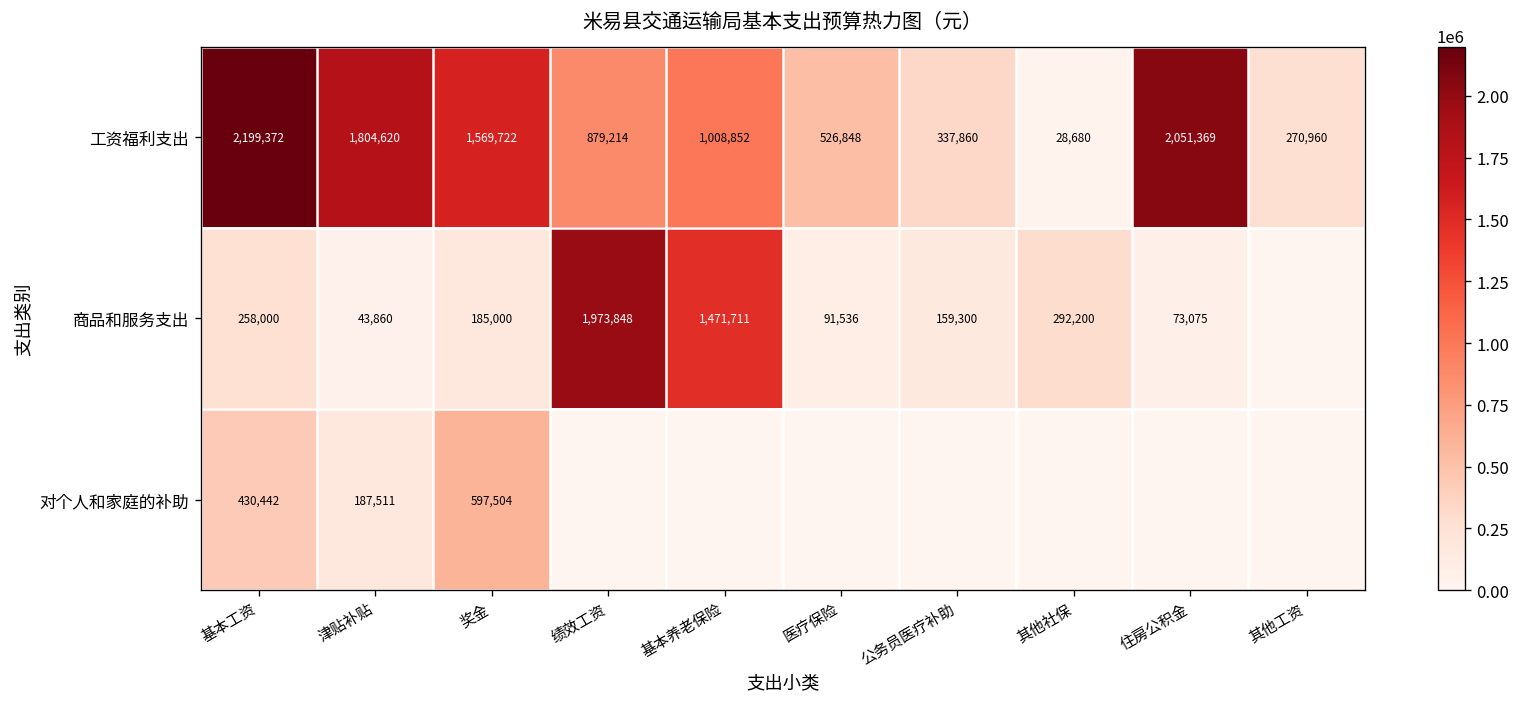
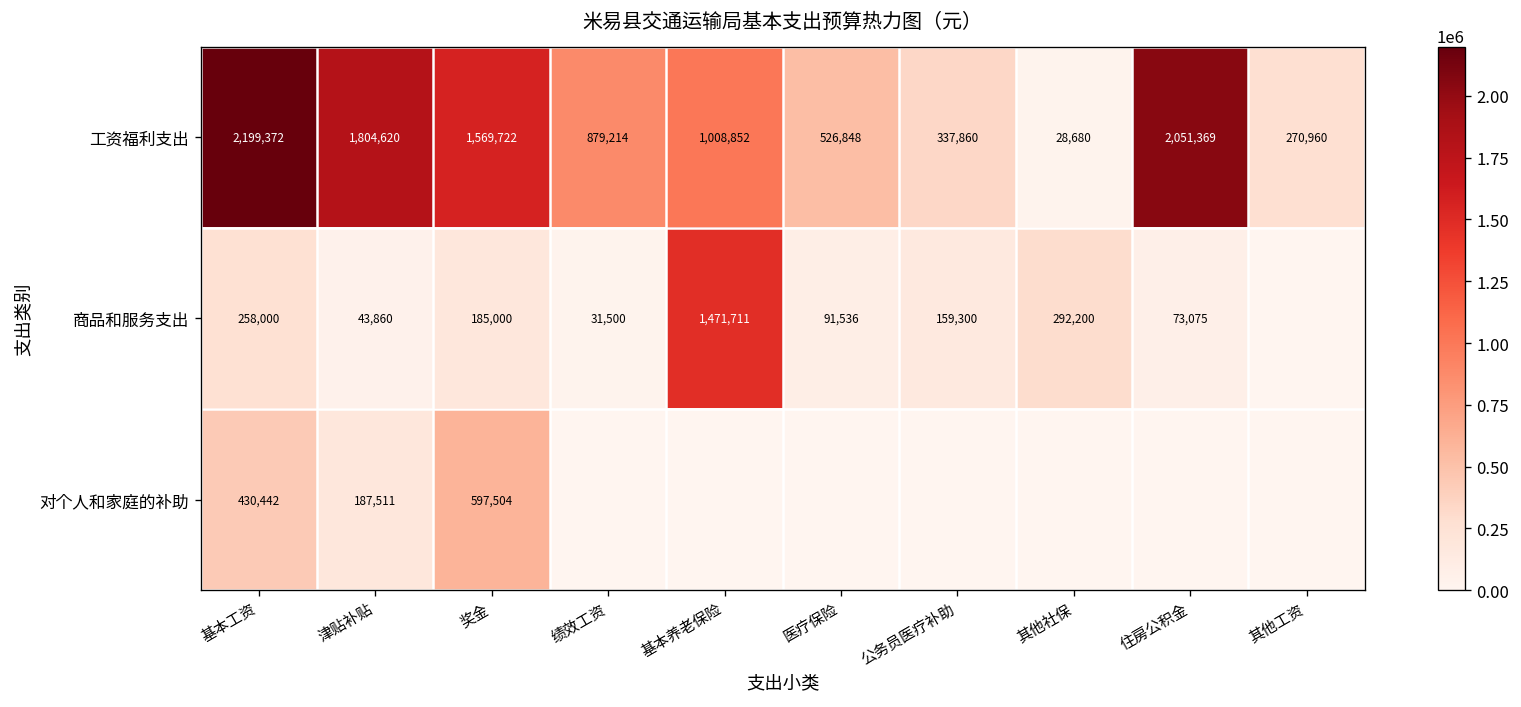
  {
    "工资福利支出": {
      "基本工资": "2,199,372",
      "津贴补贴": "1,804,620",
      "奖金": "1,569,722",
      "绩效工资": "879,214",
      "基本养老保险": "1,008,852",
      "医疗保险": "526,848",
      "公务员医疗补助": "337,860",
      "其他社保": "28,680",
      "住房公积金": "2,051,369",
      "其他工资": "270,960"
    },
    "商品和服务支出": {
      "基本工资": "258,000",
      "津贴补贴": "43,860",
      "奖金": "185,000",
-     "绩效工资": "1,973,848",
+     "绩效工资": "31,500",
      "基本养老保险": "1,471,711",
      "医疗保险": "91,536",
      "公务员医疗补助": "159,300",
      "其他社保": "292,200",
      "住房公积金": "73,075"
    },
    "对个人和家庭的补助": {
      "基本工资": "430,442",
      "津贴补贴": "187,511",
      "奖金": "597,504"
    }
  }
